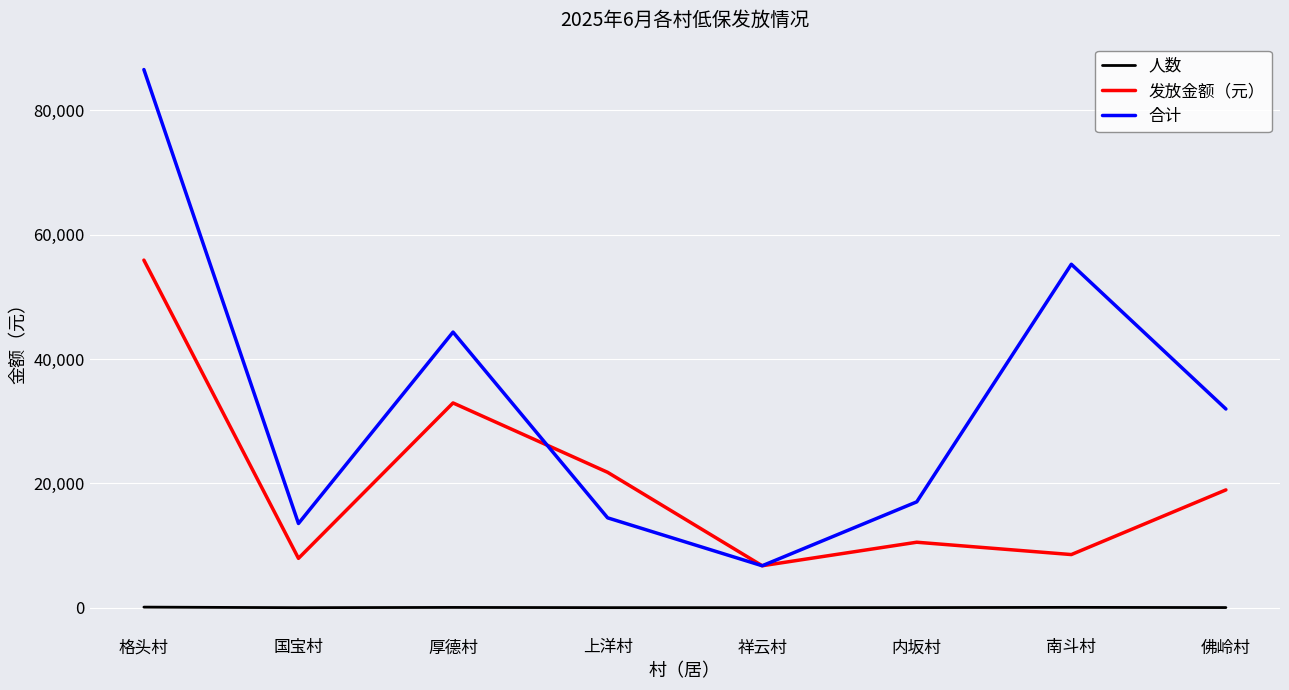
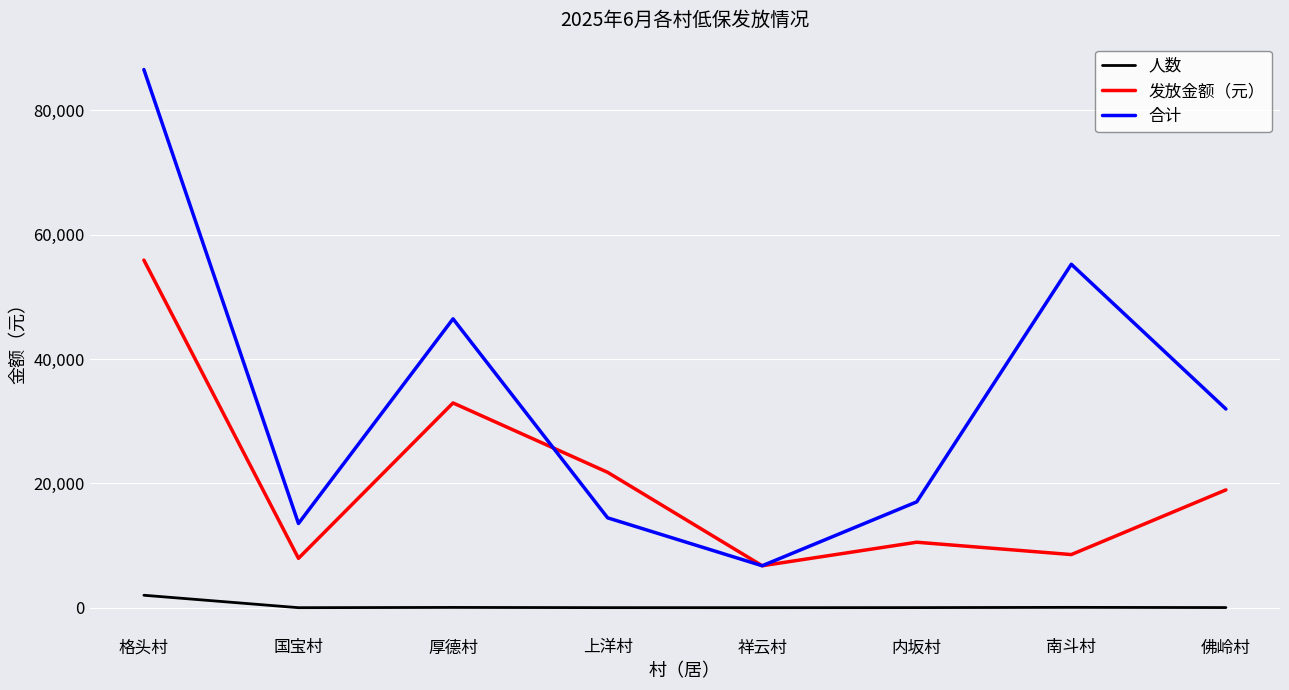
  {
    "人数": {
-     "格头村": "0",
+     "格头村": "2,000",
      "国宝村": "0",
      "厚德村": "0",
      "上洋村": "0",
      "祥云村": "0",
      "内坂村": "0",
      "南斗村": "0",
      "佛岭村": "0"
    },
    "发放金额（元）": {
      "格头村": "56,000",
      "国宝村": "8,000",
      "厚德村": "33,000",
      "上洋村": "22,000",
      "内坂村": "11,000",
      "南斗村": "9,000",
      "佛岭村": "19,000"
    },
    "合计": {
      "格头村": "87,000",
      "国宝村": "14,000",
-     "厚德村": "44,000",
+     "厚德村": "46,000",
      "上洋村": "14,000",
      "内坂村": "17,000",
      "南斗村": "55,000",
      "佛岭村": "32,000"
    }
  }
